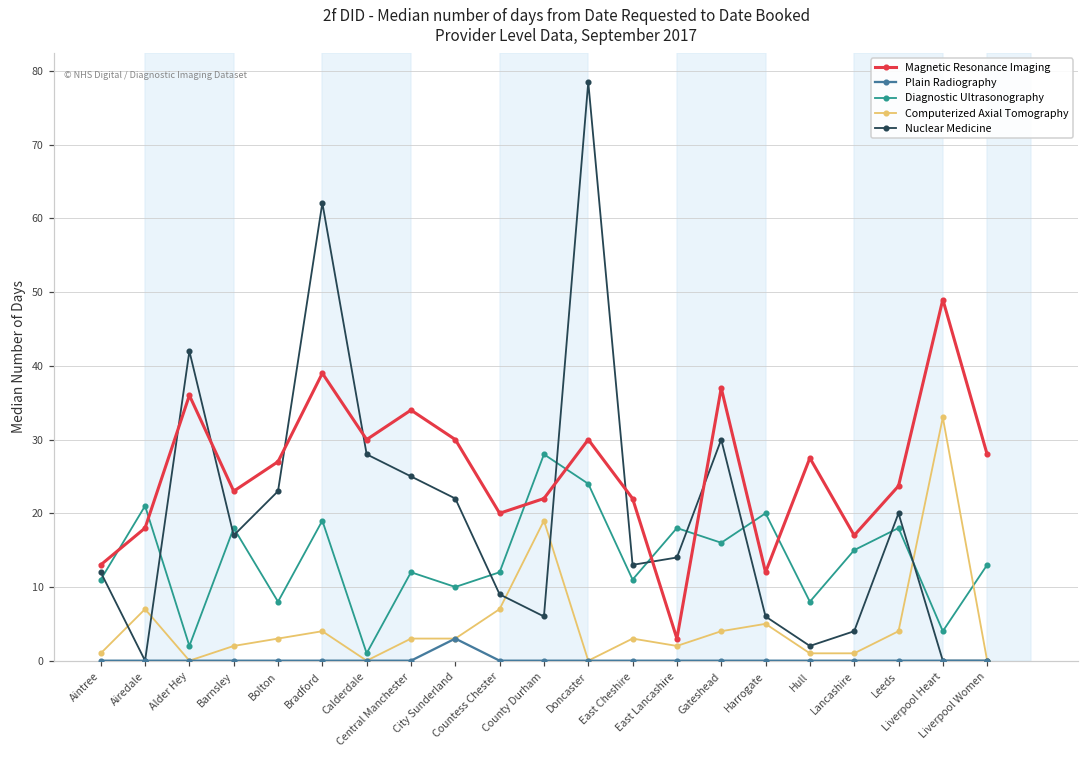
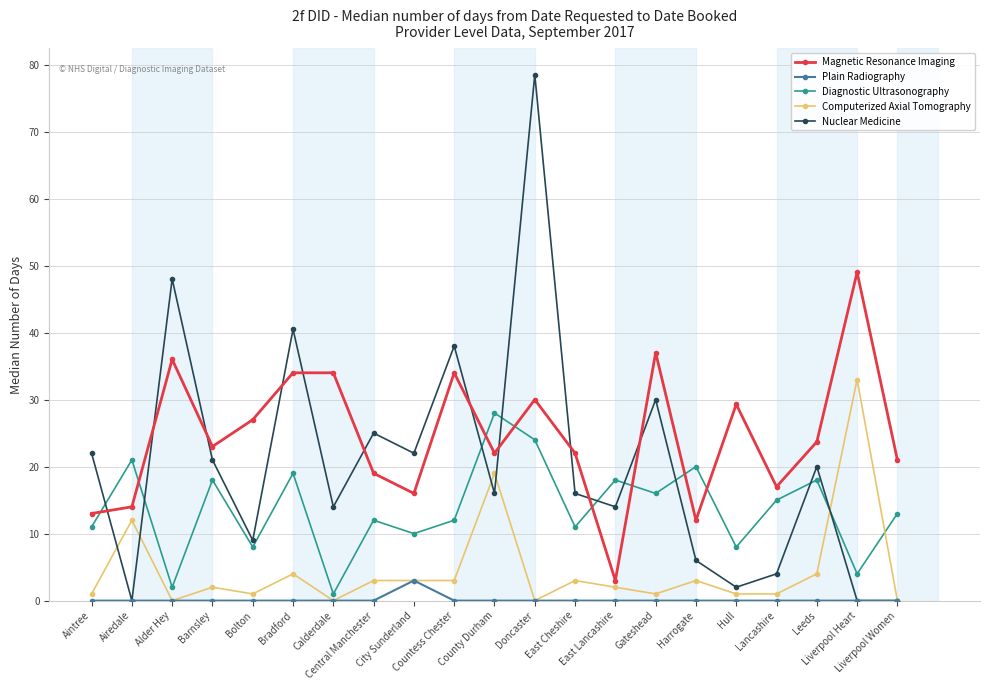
  {
    "Magnetic Resonance Imaging": {
      "Aintree": 13,
-     "Airedale": 18,
+     "Airedale": 14,
      "Alder Hey": 36,
      "Barnsley": 23,
      "Bolton": 27,
-     "Bradford": 39,
-     "Calderdale": 30,
-     "Central Manchester": 34,
-     "City Sunderland": 30,
-     "Countess Chester": 20,
+     "Bradford": 34,
+     "Calderdale": 34,
+     "Central Manchester": 19,
+     "City Sunderland": 16,
+     "Countess Chester": 34,
      "County Durham": 22,
      "Doncaster": 30,
      "East Cheshire": 22,
      "East Lancashire": 3,
      "Gateshead": 37,
      "Harrogate": 12,
-     "Hull": 28,
+     "Hull": 29,
      "Lancashire": 17,
      "Leeds": 24,
      "Liverpool Heart": 49,
-     "Liverpool Women": 28
+     "Liverpool Women": 21
    },
    "Computerized Axial Tomography": {
      "Aintree": 1,
-     "Airedale": 7,
+     "Airedale": 12,
      "Barnsley": 2,
-     "Bolton": 3,
+     "Bolton": 1,
      "Bradford": 4,
      "Central Manchester": 3,
-     "Countess Chester": 7,
+     "Countess Chester": 3,
      "County Durham": 19,
      "East Cheshire": 3,
      "East Lancashire": 2,
-     "Gateshead": 4,
-     "Harrogate": 5,
+     "Gateshead": 1,
+     "Harrogate": 3,
      "Hull": 1,
      "Lancashire": 1,
      "Leeds": 4,
      "Liverpool Heart": 33
    },
    "Nuclear Medicine": {
-     "Aintree": 12,
-     "Alder Hey": 42,
-     "Barnsley": 17,
-     "Bolton": 23,
-     "Bradford": 62,
-     "Calderdale": 28,
+     "Aintree": 22,
+     "Alder Hey": 48,
+     "Barnsley": 21,
+     "Bolton": 9,
+     "Bradford": 41,
+     "Calderdale": 14,
      "Central Manchester": 25,
      "City Sunderland": 22,
-     "Countess Chester": 9,
-     "County Durham": 6,
+     "Countess Chester": 38,
+     "County Durham": 16,
      "Doncaster": 79,
-     "East Cheshire": 13,
+     "East Cheshire": 16,
      "East Lancashire": 14,
      "Gateshead": 30,
      "Harrogate": 6,
      "Hull": 2,
      "Lancashire": 4,
      "Leeds": 20
    }
  }
